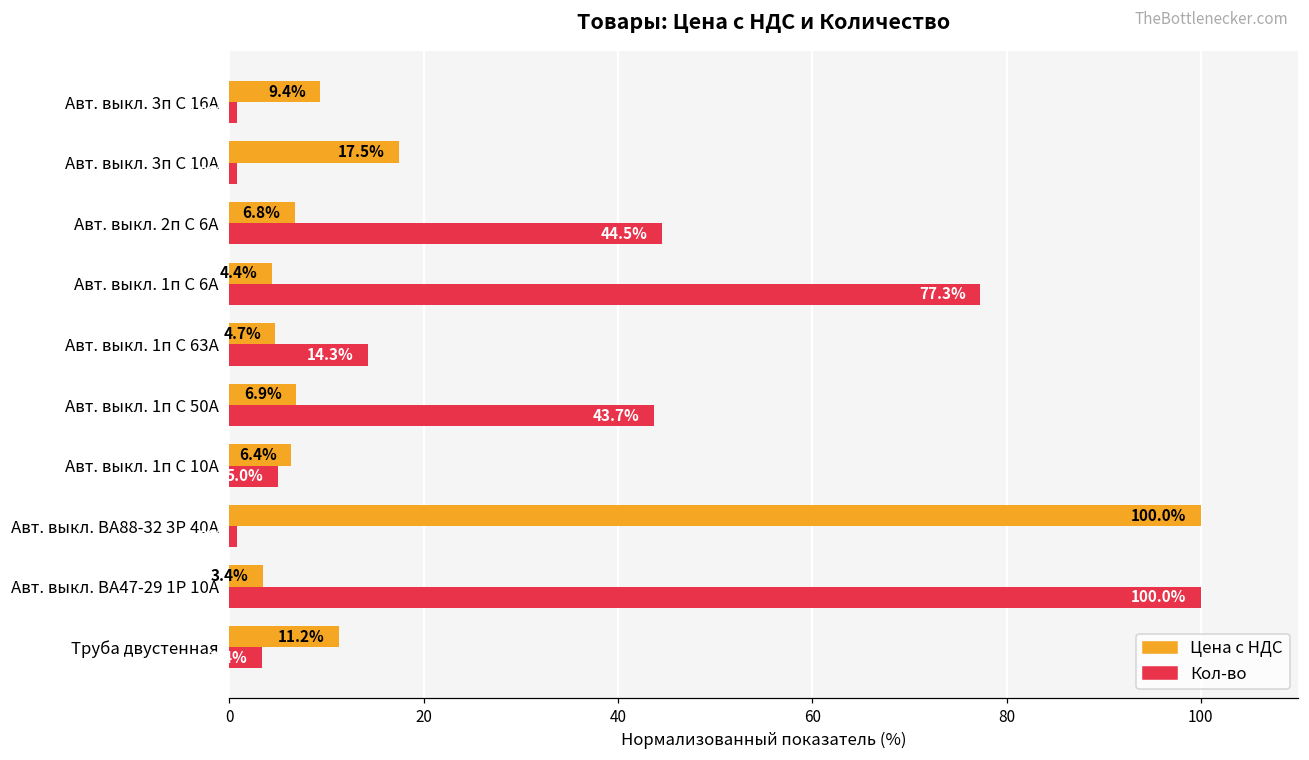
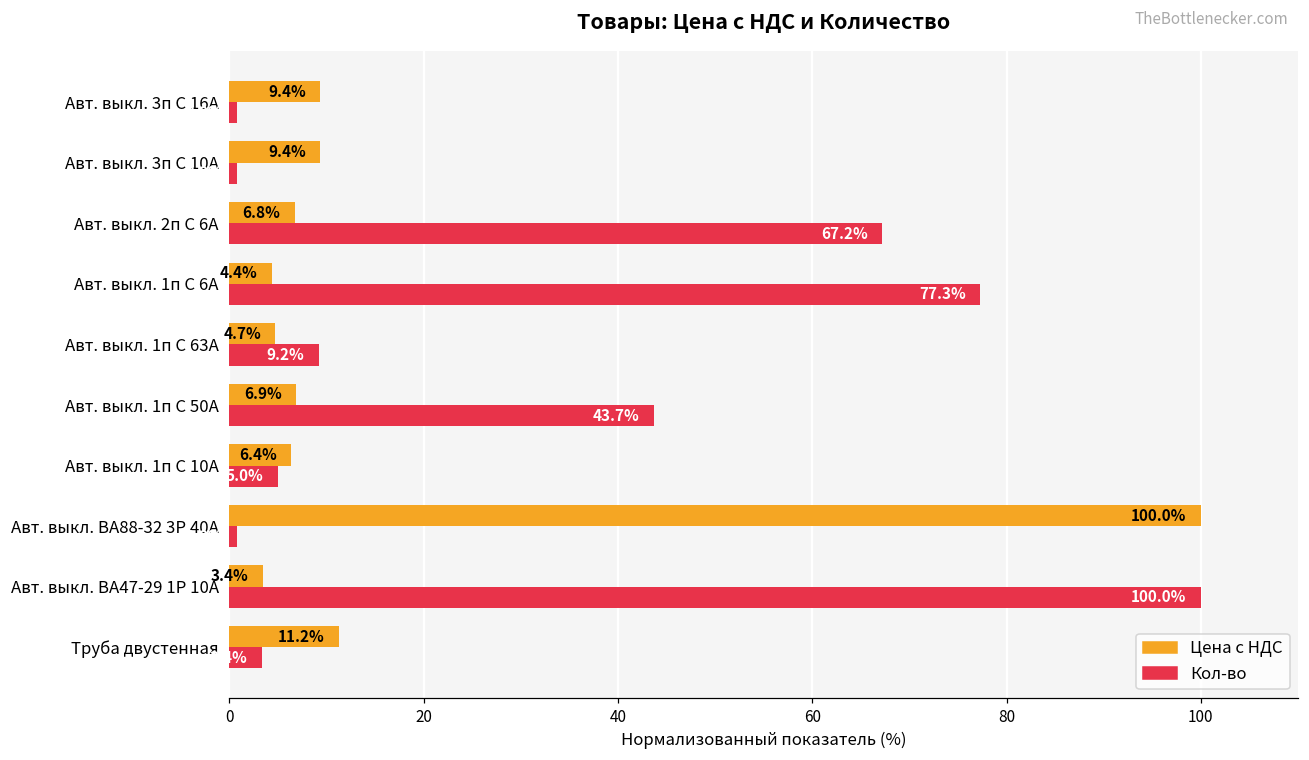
  {
    "Цена с НДС": {
      "Авт. выкл. 3п C 16A": "9.4%",
-     "Авт. выкл. 3п C 10A": "17.5%",
+     "Авт. выкл. 3п C 10A": "9.4%",
      "Авт. выкл. 2п C 6А": "6.8%",
      "Авт. выкл. 1п C 6А": "4.4%",
      "Авт. выкл. 1п C 63А": "4.7%",
      "Авт. выкл. 1п C 50А": "6.9%",
      "Авт. выкл. 1п C 10А": "6.4%",
      "Авт. выкл. ВА88-32 3Р 40А": "100.0%",
      "Авт. выкл. ВА47-29 1Р 10А": "3.4%",
      "Труба двустенная": "11.2%"
    },
    "Кол-во": {
-     "Авт. выкл. 2п C 6А": "44.5%",
+     "Авт. выкл. 2п C 6А": "67.2%",
      "Авт. выкл. 1п C 6А": "77.3%",
-     "Авт. выкл. 1п C 63А": "14.3%",
+     "Авт. выкл. 1п C 63А": "9.2%",
      "Авт. выкл. 1п C 50А": "43.7%",
      "Авт. выкл. 1п C 10А": "5.0%",
      "Авт. выкл. ВА47-29 1Р 10А": "100.0%"
    }
  }
